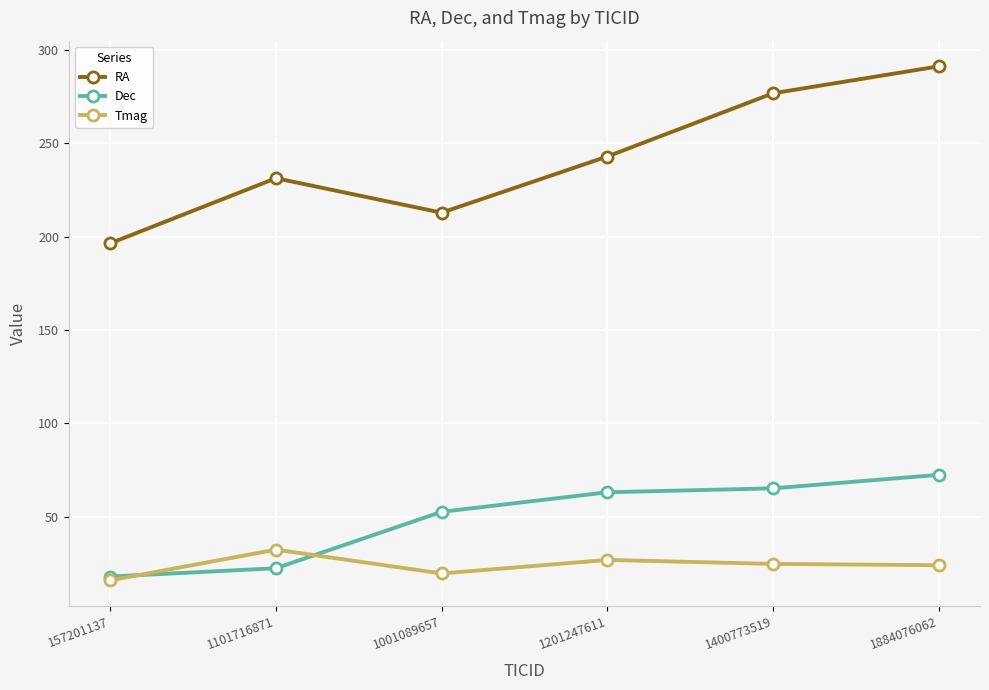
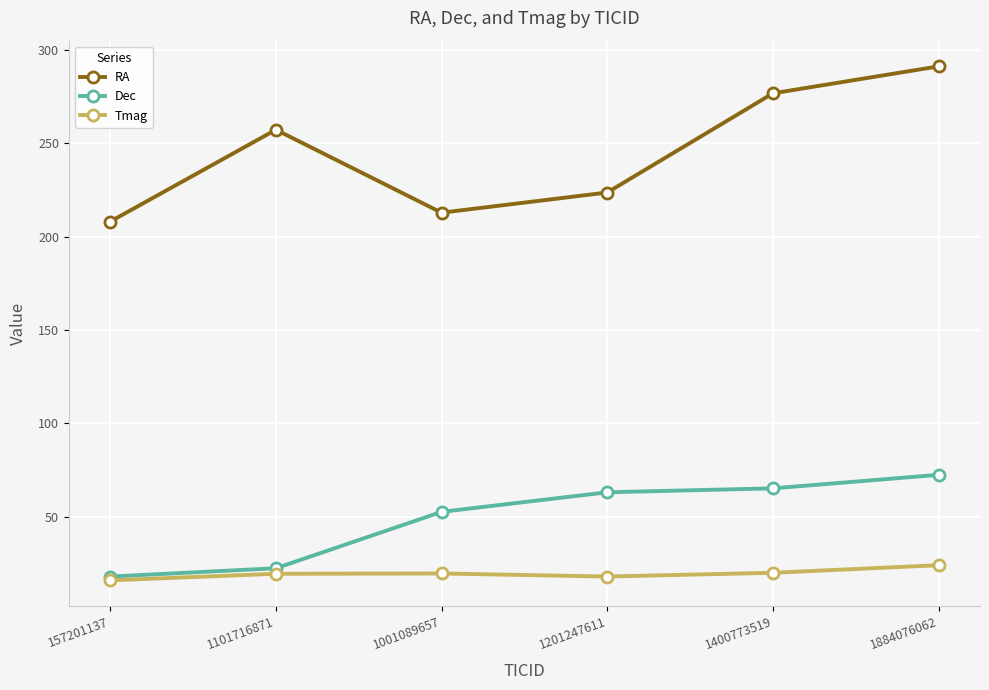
  {
    "RA": {
-     "157201137": 196,
-     "1101716871": 231,
+     "157201137": 208,
+     "1101716871": 257,
      "1001089657": 213,
-     "1201247611": 243,
+     "1201247611": 224,
      "1400773519": 277,
      "1884076062": 291
    },
    "Dec": {
      "157201137": 18,
      "1101716871": 22,
      "1001089657": 53,
      "1201247611": 63,
      "1400773519": 65,
      "1884076062": 72
    },
    "Tmag": {
      "157201137": 16,
-     "1101716871": 32,
+     "1101716871": 20,
      "1001089657": 20,
-     "1201247611": 27,
-     "1400773519": 25,
+     "1201247611": 18,
+     "1400773519": 20,
      "1884076062": 24
    }
  }
